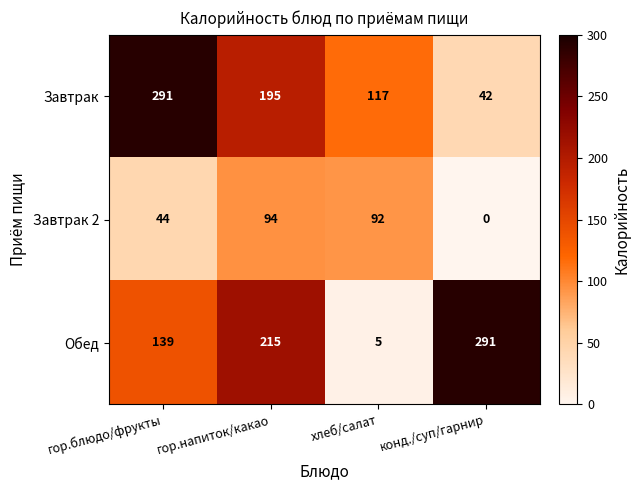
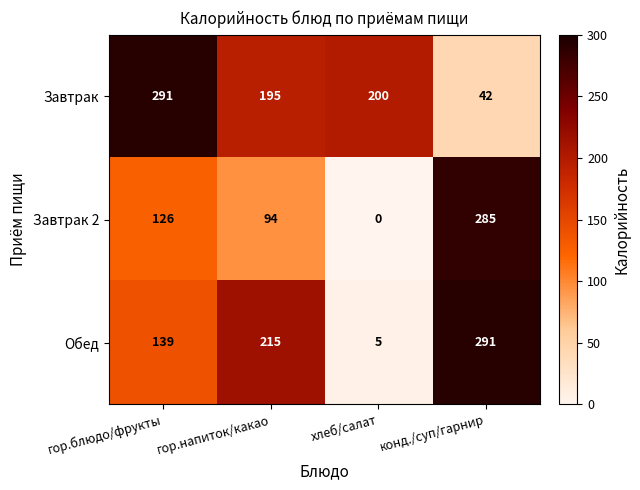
  {
    "Завтрак": {
      "гор.блюдо/фрукты": 291,
      "гор.напиток/какао": 195,
-     "хлеб/салат": 117,
+     "хлеб/салат": 200,
      "конд./суп/гарнир": 42
    },
    "Завтрак 2": {
-     "гор.блюдо/фрукты": 44,
+     "гор.блюдо/фрукты": 126,
      "гор.напиток/какао": 94,
-     "хлеб/салат": 92,
-     "конд./суп/гарнир": 0
+     "хлеб/салат": 0,
+     "конд./суп/гарнир": 285
    },
    "Обед": {
      "гор.блюдо/фрукты": 139,
      "гор.напиток/какао": 215,
      "хлеб/салат": 5,
      "конд./суп/гарнир": 291
    }
  }
